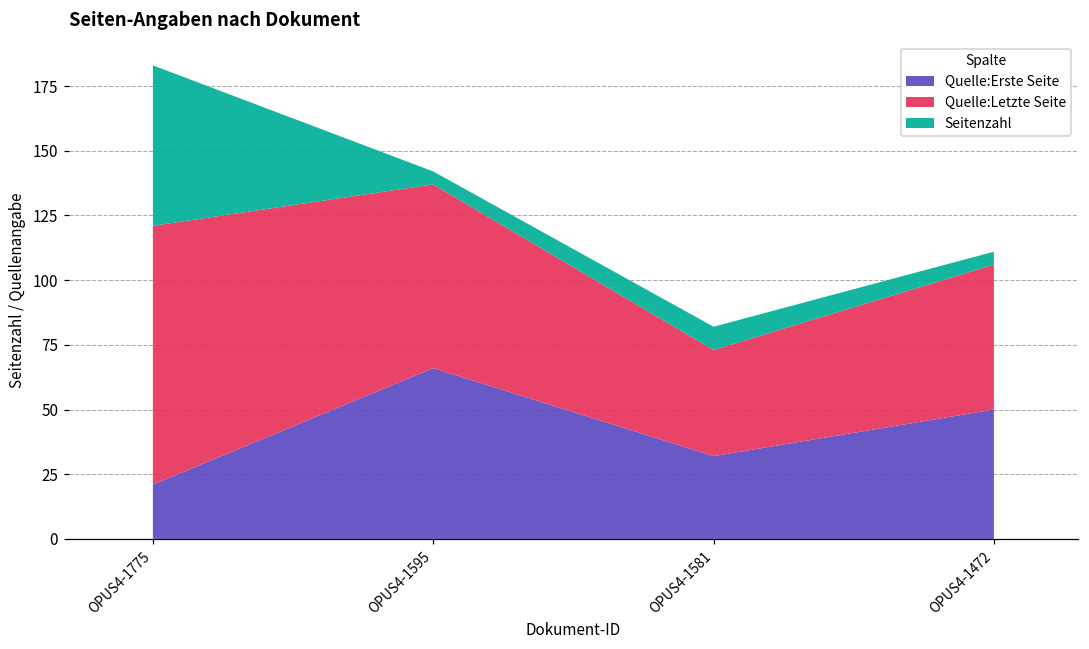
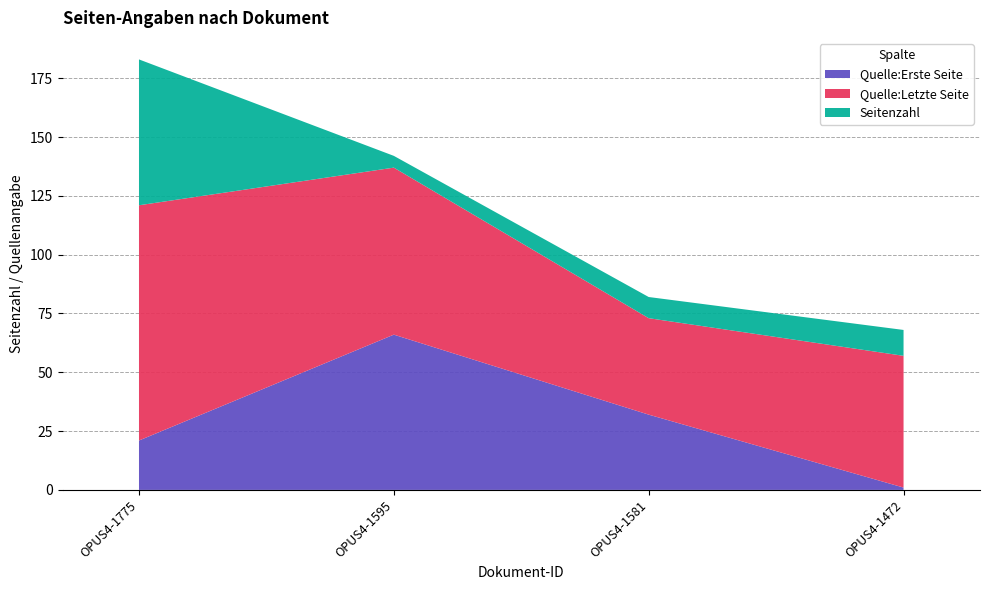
  {
    "Quelle:Erste Seite": {
      "OPUS4-1775": 21,
      "OPUS4-1595": 66,
      "OPUS4-1581": 32,
-     "OPUS4-1472": 50
+     "OPUS4-1472": 1
    },
    "Quelle:Letzte Seite": {
      "OPUS4-1775": 100,
      "OPUS4-1595": 71,
      "OPUS4-1581": 41,
      "OPUS4-1472": 56
    },
    "Seitenzahl": {
      "OPUS4-1775": 62,
      "OPUS4-1595": 5,
      "OPUS4-1581": 9,
-     "OPUS4-1472": 5
+     "OPUS4-1472": 11
    }
  }
